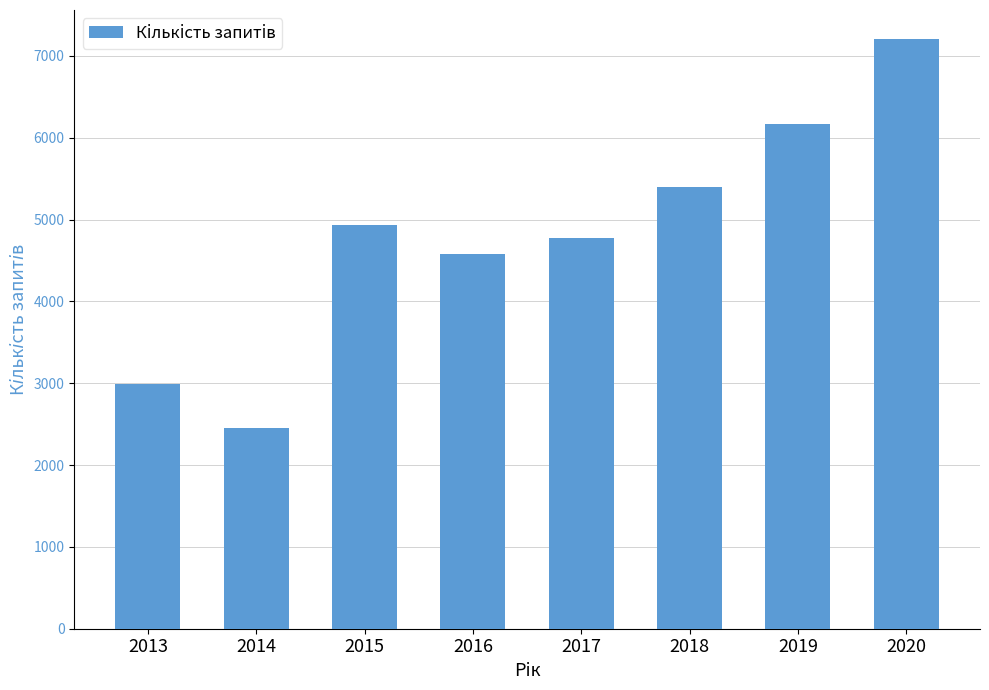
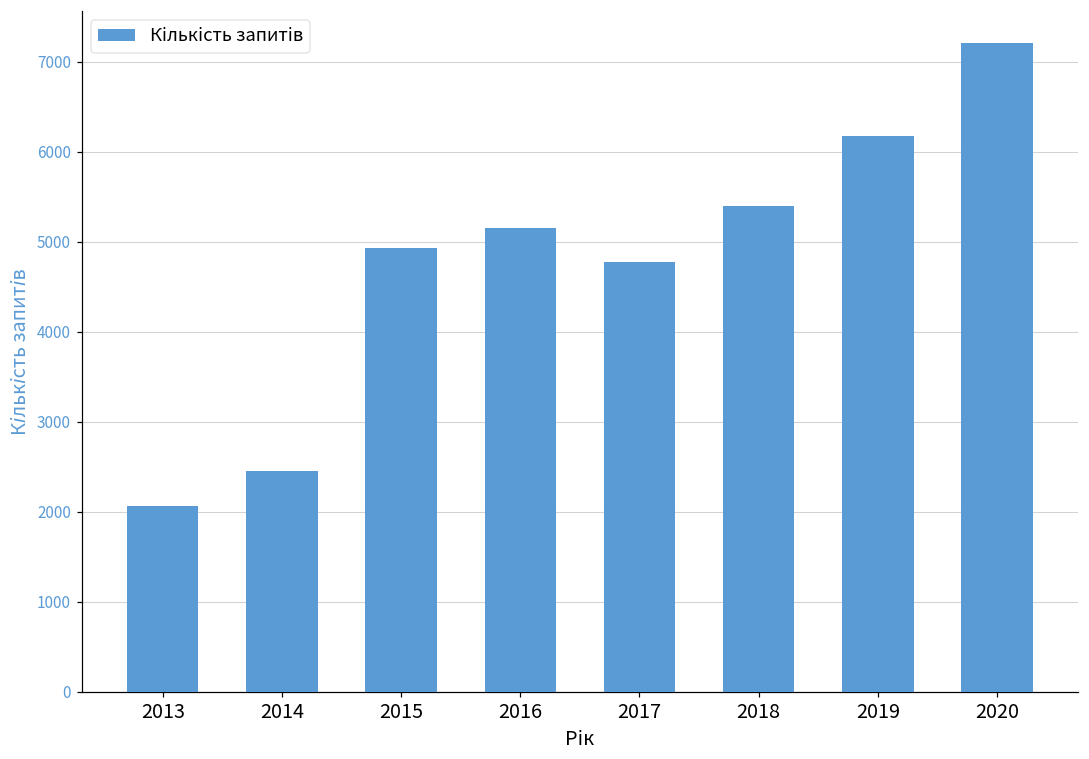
  {
-   "2013": 3000,
+   "2013": 2100,
    "2014": 2500,
    "2015": 4900,
-   "2016": 4600,
+   "2016": 5200,
    "2017": 4800,
    "2018": 5400,
    "2019": 6200,
    "2020": 7200
  }
